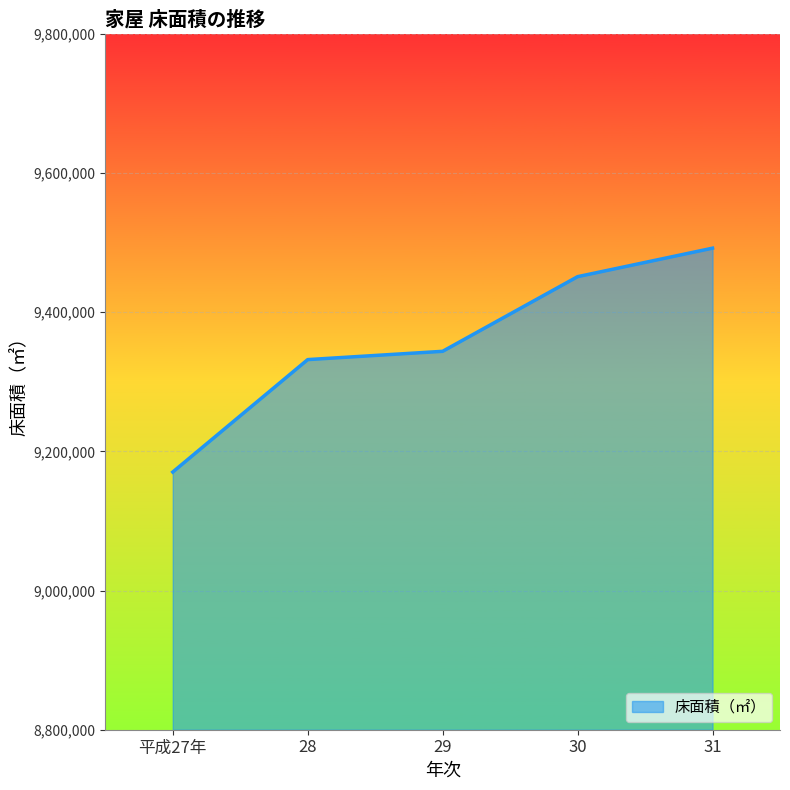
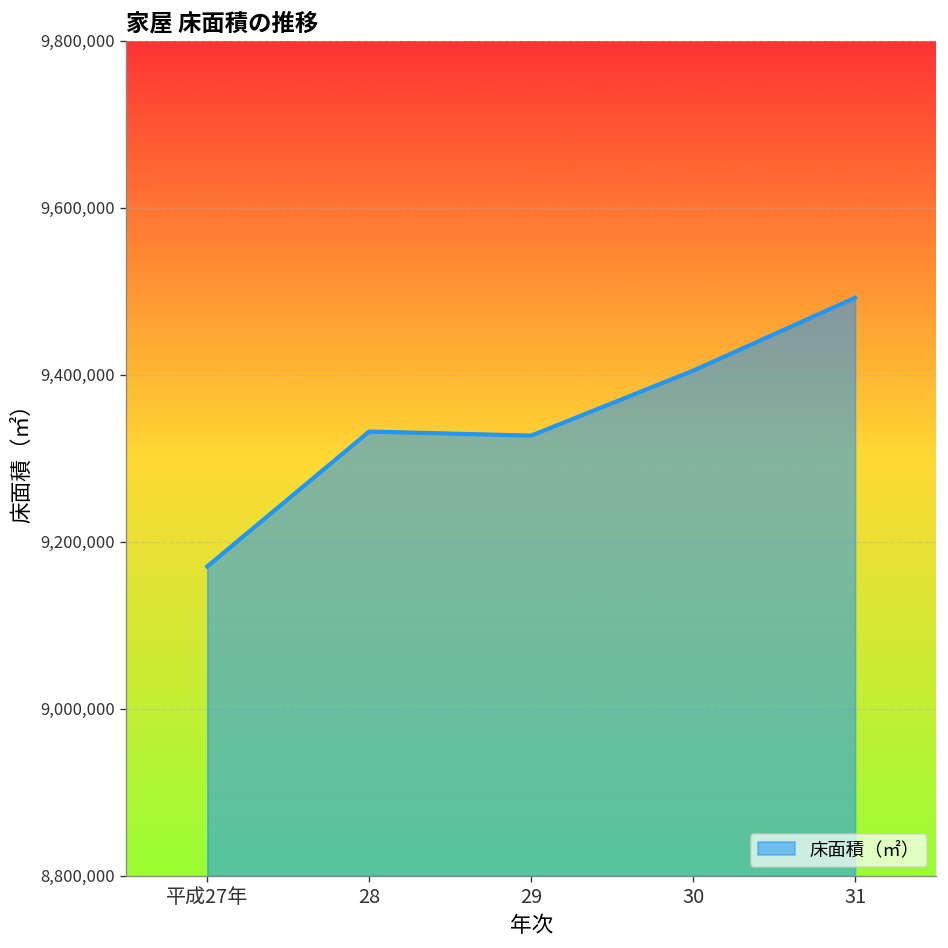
  {
    "平成27年": "9,170,000",
    "28": "9,330,000",
-   "29": "9,340,000",
-   "30": "9,450,000",
+   "29": "9,330,000",
+   "30": "9,400,000",
    "31": "9,490,000"
  }
